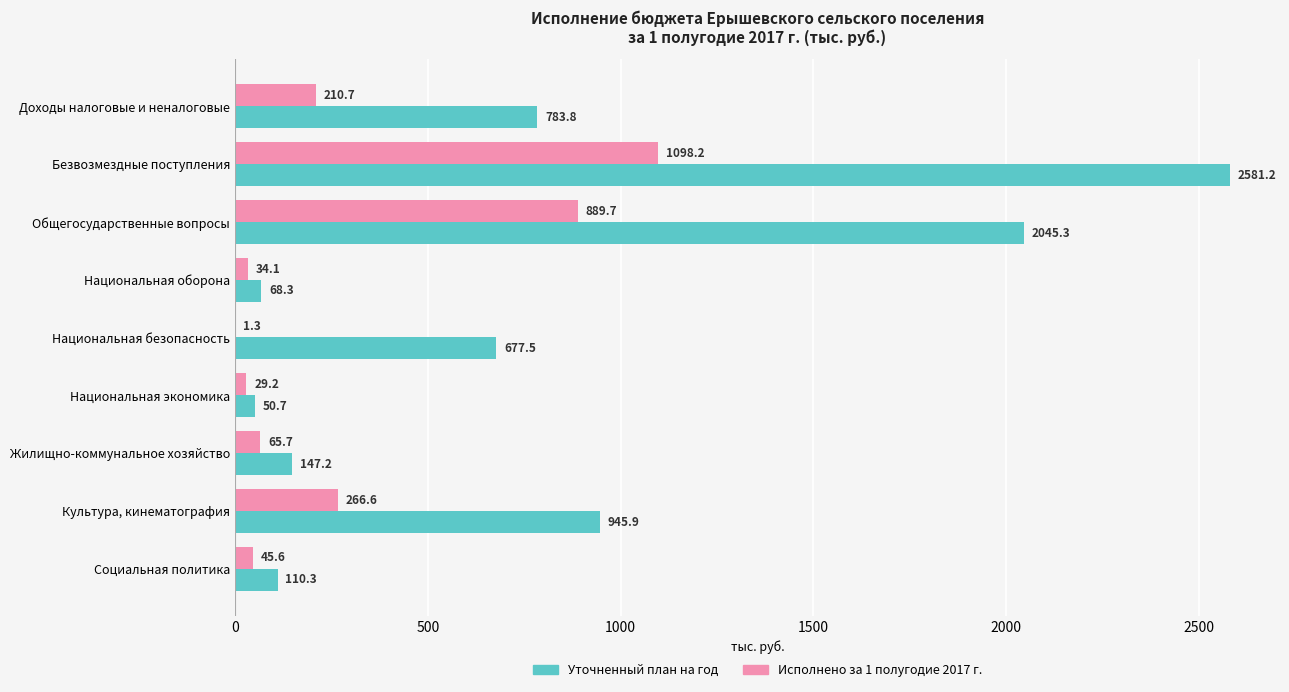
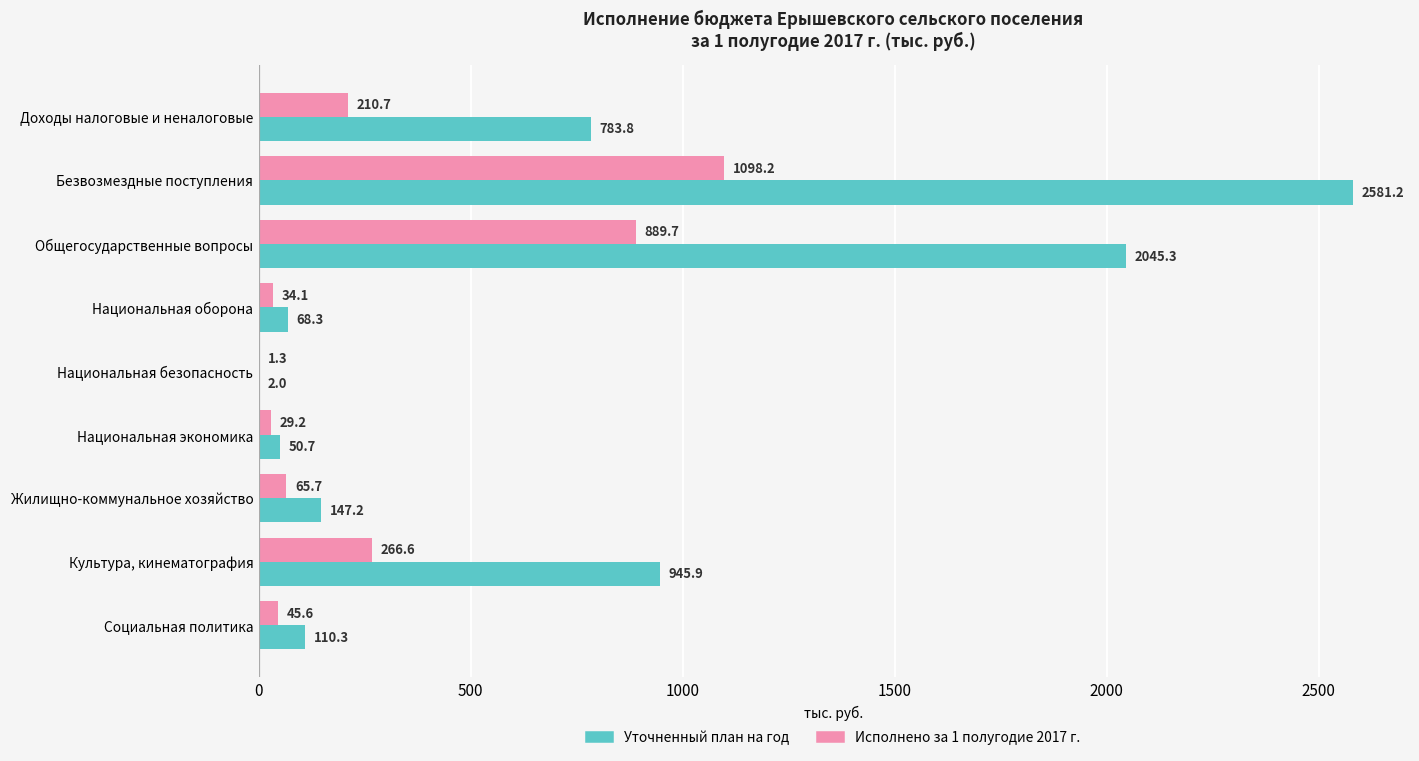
  {
    "Уточненный план на год": {
      "Доходы налоговые и неналоговые": 783.8,
      "Безвозмездные поступления": 2581.2,
      "Общегосударственные вопросы": 2045.3,
      "Национальная оборона": 68.3,
-     "Национальная безопасность": 677.5,
+     "Национальная безопасность": 2.0,
      "Национальная экономика": 50.7,
      "Жилищно-коммунальное хозяйство": 147.2,
      "Культура, кинематография": 945.9,
      "Социальная политика": 110.3
    },
    "Исполнено за 1 полугодие 2017 г.": {
      "Доходы налоговые и неналоговые": 210.7,
      "Безвозмездные поступления": 1098.2,
      "Общегосударственные вопросы": 889.7,
      "Национальная оборона": 34.1,
      "Национальная безопасность": 1.3,
      "Национальная экономика": 29.2,
      "Жилищно-коммунальное хозяйство": 65.7,
      "Культура, кинематография": 266.6,
      "Социальная политика": 45.6
    }
  }
